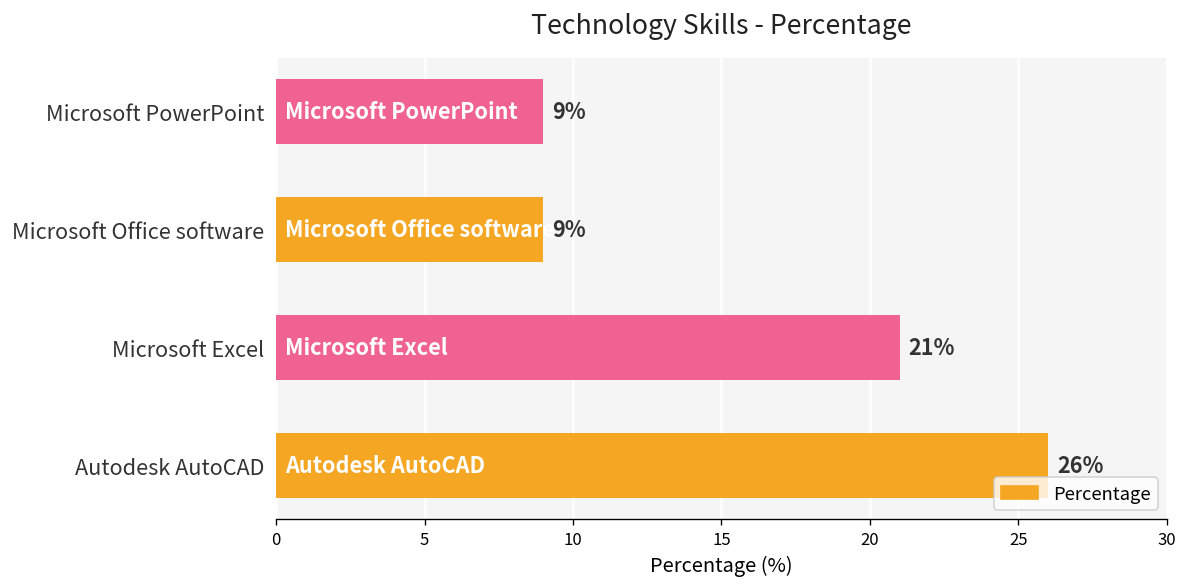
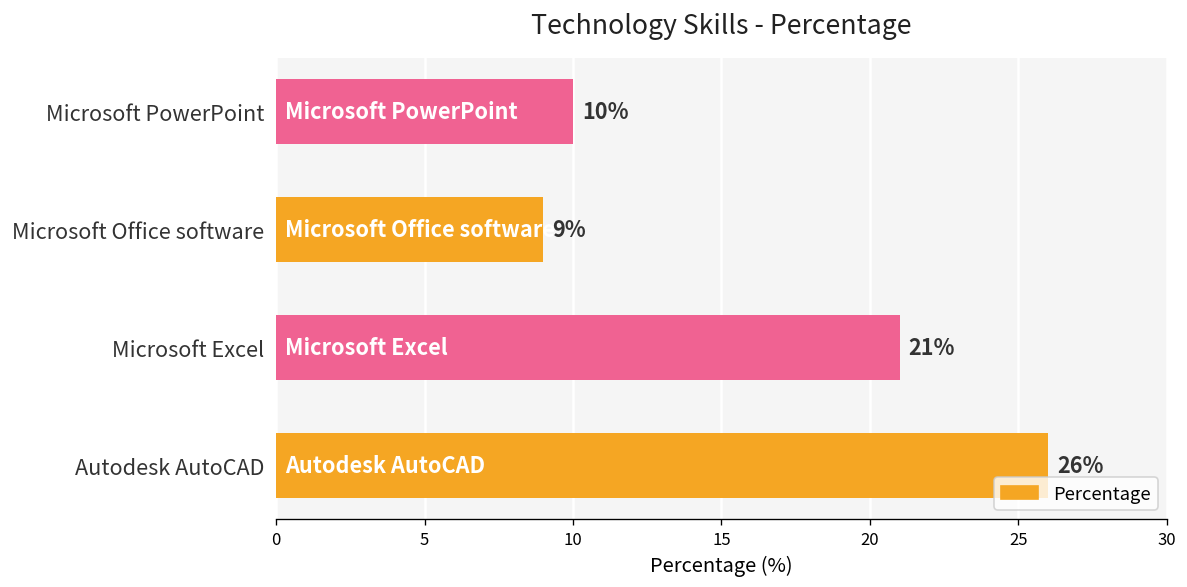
  {
-   "Microsoft PowerPoint": "9%",
+   "Microsoft PowerPoint": "10%",
    "Microsoft Office software": "9%",
    "Microsoft Excel": "21%"
  }
